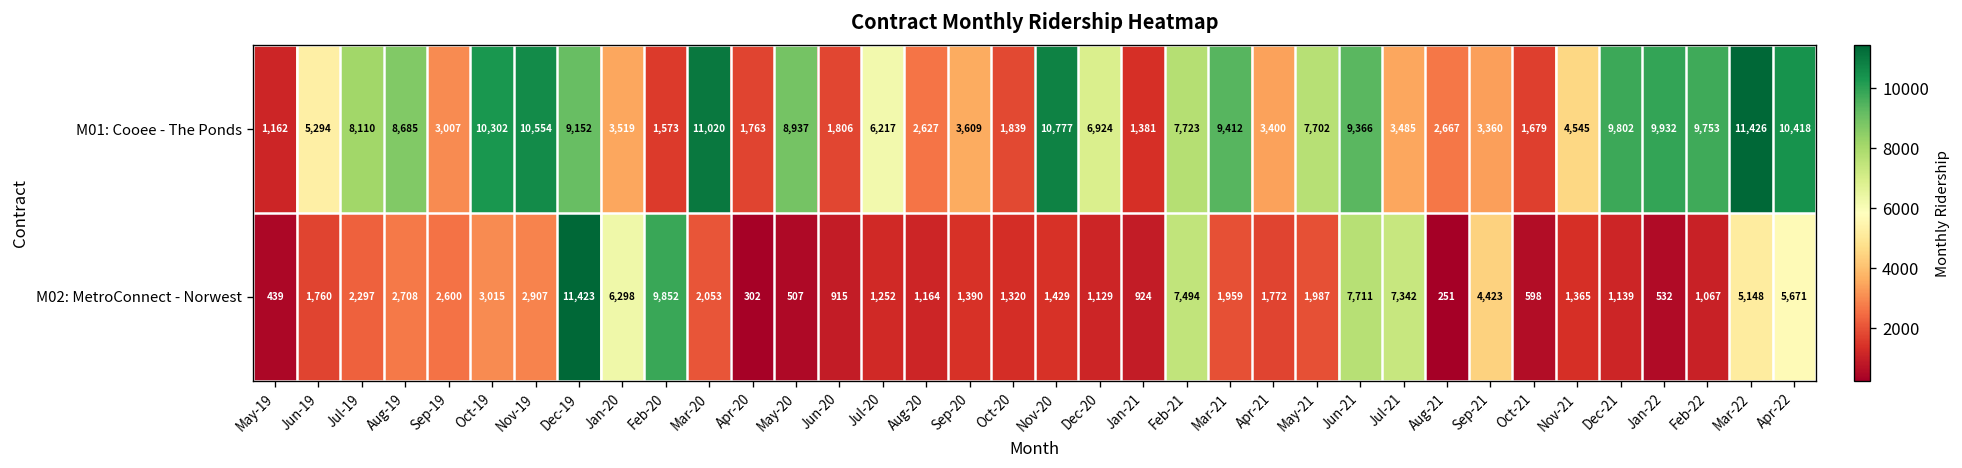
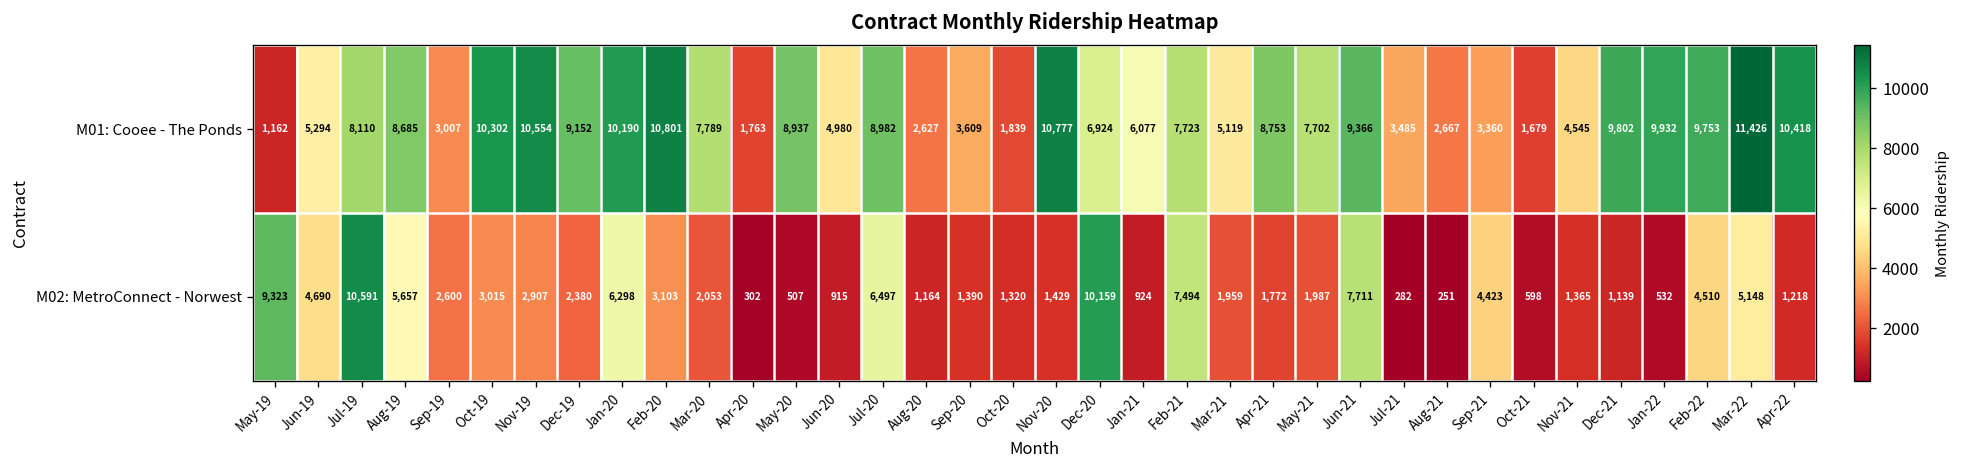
  {
    "M01: Cooee - The Ponds": {
      "May-19": "1,162",
      "Jun-19": "5,294",
      "Jul-19": "8,110",
      "Aug-19": "8,685",
      "Sep-19": "3,007",
      "Oct-19": "10,302",
      "Nov-19": "10,554",
      "Dec-19": "9,152",
-     "Jan-20": "3,519",
-     "Feb-20": "1,573",
-     "Mar-20": "11,020",
+     "Jan-20": "10,190",
+     "Feb-20": "10,801",
+     "Mar-20": "7,789",
      "Apr-20": "1,763",
      "May-20": "8,937",
-     "Jun-20": "1,806",
-     "Jul-20": "6,217",
+     "Jun-20": "4,980",
+     "Jul-20": "8,982",
      "Aug-20": "2,627",
      "Sep-20": "3,609",
      "Oct-20": "1,839",
      "Nov-20": "10,777",
      "Dec-20": "6,924",
-     "Jan-21": "1,381",
+     "Jan-21": "6,077",
      "Feb-21": "7,723",
-     "Mar-21": "9,412",
-     "Apr-21": "3,400",
+     "Mar-21": "5,119",
+     "Apr-21": "8,753",
      "May-21": "7,702",
      "Jun-21": "9,366",
      "Jul-21": "3,485",
      "Aug-21": "2,667",
      "Sep-21": "3,360",
      "Oct-21": "1,679",
      "Nov-21": "4,545",
      "Dec-21": "9,802",
      "Jan-22": "9,932",
      "Feb-22": "9,753",
      "Mar-22": "11,426",
      "Apr-22": "10,418"
    },
    "M02: MetroConnect - Norwest": {
-     "May-19": "439",
-     "Jun-19": "1,760",
-     "Jul-19": "2,297",
-     "Aug-19": "2,708",
+     "May-19": "9,323",
+     "Jun-19": "4,690",
+     "Jul-19": "10,591",
+     "Aug-19": "5,657",
      "Sep-19": "2,600",
      "Oct-19": "3,015",
      "Nov-19": "2,907",
-     "Dec-19": "11,423",
+     "Dec-19": "2,380",
      "Jan-20": "6,298",
-     "Feb-20": "9,852",
+     "Feb-20": "3,103",
      "Mar-20": "2,053",
      "Apr-20": "302",
      "May-20": "507",
      "Jun-20": "915",
-     "Jul-20": "1,252",
+     "Jul-20": "6,497",
      "Aug-20": "1,164",
      "Sep-20": "1,390",
      "Oct-20": "1,320",
      "Nov-20": "1,429",
-     "Dec-20": "1,129",
+     "Dec-20": "10,159",
      "Jan-21": "924",
      "Feb-21": "7,494",
      "Mar-21": "1,959",
      "Apr-21": "1,772",
      "May-21": "1,987",
      "Jun-21": "7,711",
-     "Jul-21": "7,342",
+     "Jul-21": "282",
      "Aug-21": "251",
      "Sep-21": "4,423",
      "Oct-21": "598",
      "Nov-21": "1,365",
      "Dec-21": "1,139",
      "Jan-22": "532",
-     "Feb-22": "1,067",
+     "Feb-22": "4,510",
      "Mar-22": "5,148",
-     "Apr-22": "5,671"
+     "Apr-22": "1,218"
    }
  }
